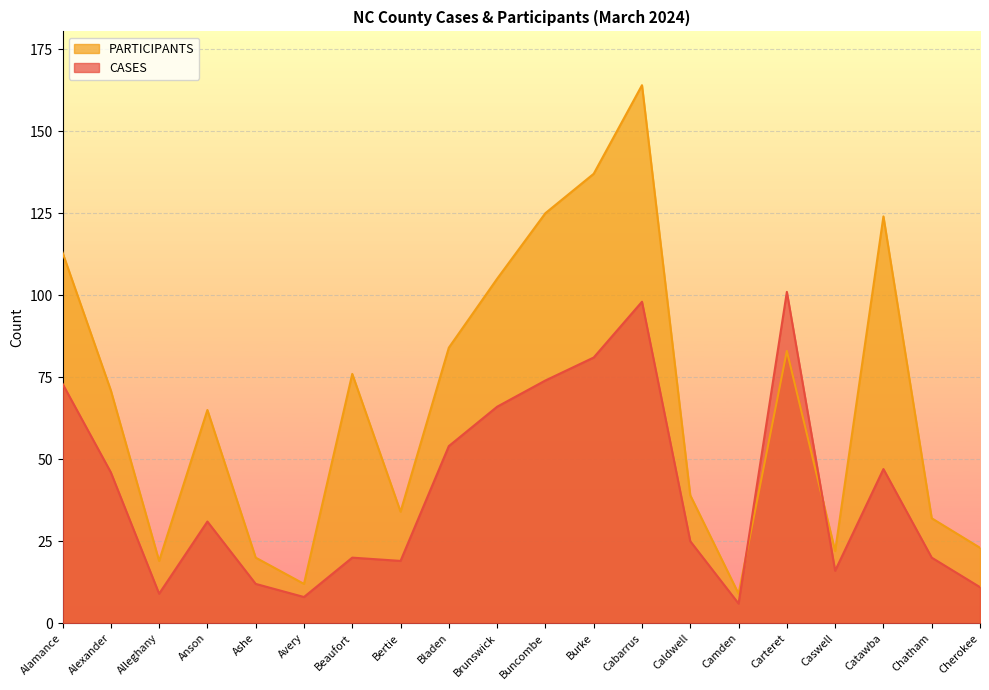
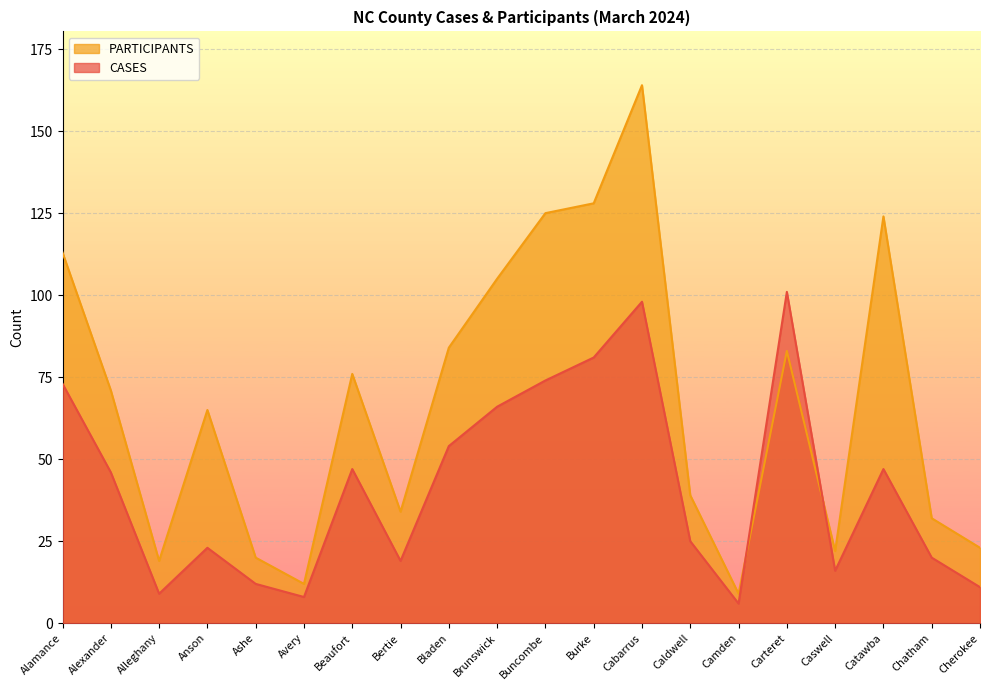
  {
    "PARTICIPANTS": {
      "Alamance": 113,
      "Alexander": 71,
      "Alleghany": 19,
      "Anson": 65,
      "Ashe": 20,
      "Avery": 12,
      "Beaufort": 76,
      "Bertie": 34,
      "Bladen": 84,
      "Brunswick": 105,
      "Buncombe": 125,
-     "Burke": 137,
+     "Burke": 128,
      "Cabarrus": 164,
      "Caldwell": 39,
      "Camden": 9,
      "Carteret": 83,
      "Caswell": 22,
      "Catawba": 124,
      "Chatham": 32,
      "Cherokee": 23
    },
    "CASES": {
      "Alamance": 73,
      "Alexander": 46,
      "Alleghany": 9,
-     "Anson": 31,
+     "Anson": 23,
      "Ashe": 12,
      "Avery": 8,
-     "Beaufort": 20,
+     "Beaufort": 47,
      "Bertie": 19,
      "Bladen": 54,
      "Brunswick": 66,
      "Buncombe": 74,
      "Burke": 81,
      "Cabarrus": 98,
      "Caldwell": 25,
      "Camden": 6,
      "Carteret": 101,
      "Caswell": 16,
      "Catawba": 47,
      "Chatham": 20,
      "Cherokee": 11
    }
  }
